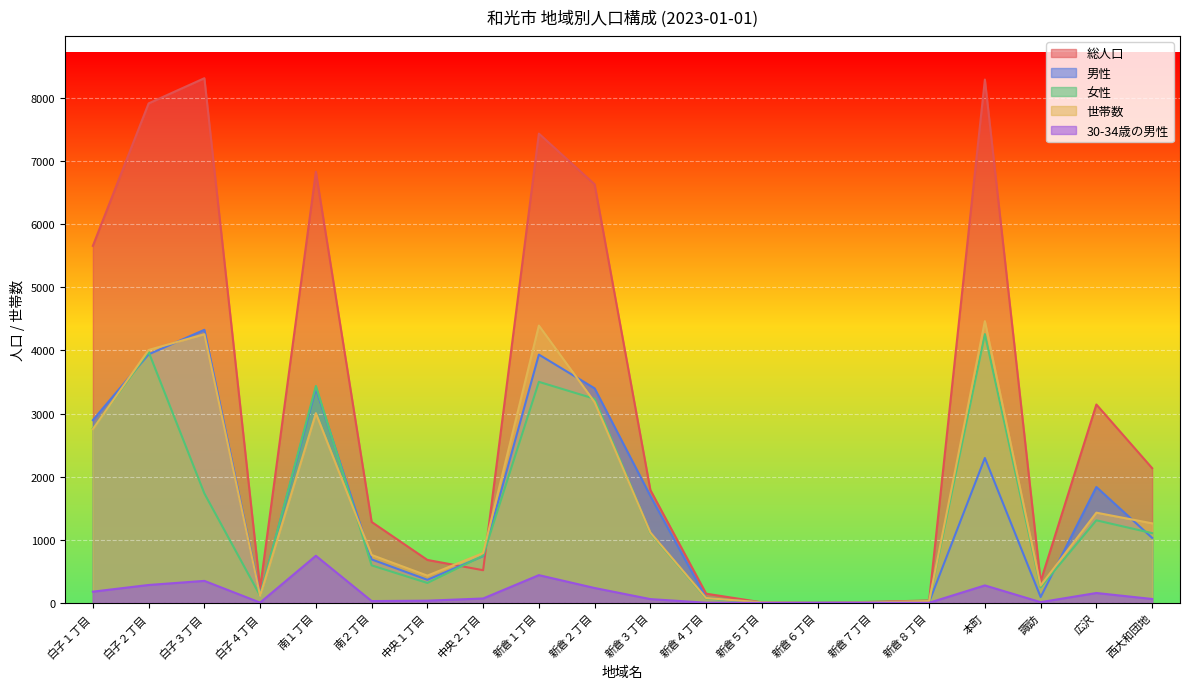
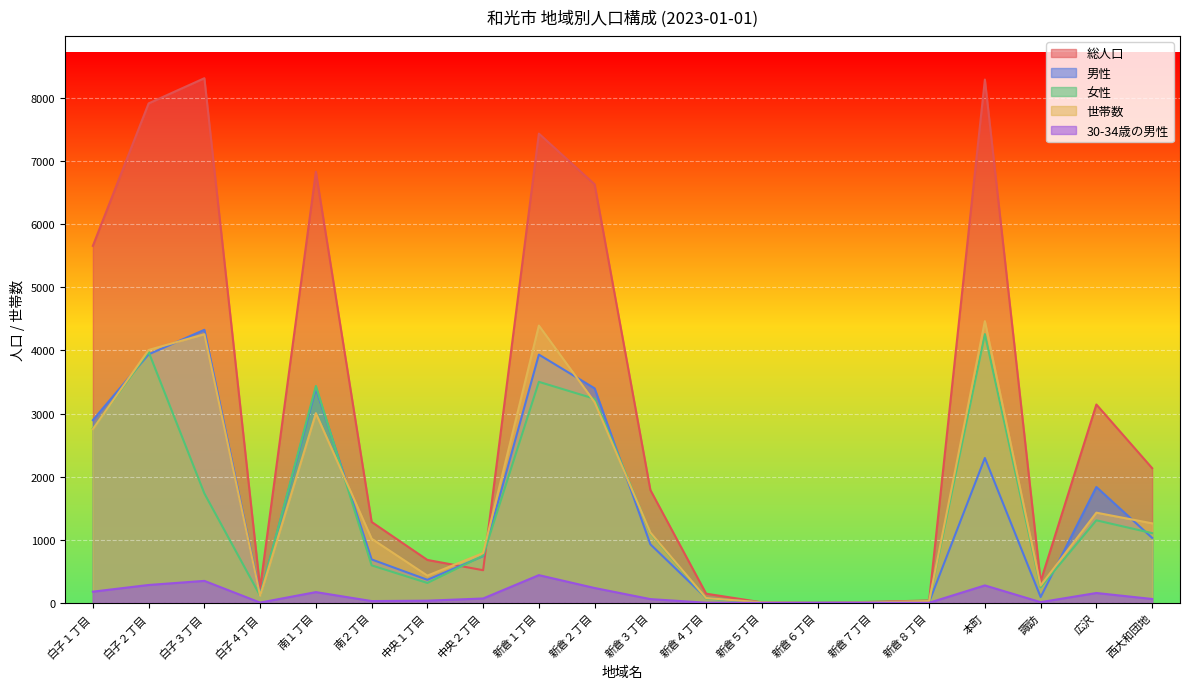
  {
    "総人口": {
      "白子１丁目": 5700,
      "白子２丁目": 7900,
      "白子３丁目": 8300,
      "白子４丁目": 200,
      "南１丁目": 6800,
      "南２丁目": 1300,
      "中央１丁目": 700,
      "中央２丁目": 500,
      "新倉１丁目": 7400,
      "新倉２丁目": 6600,
      "新倉３丁目": 1800,
      "新倉４丁目": 100,
      "本町": 8300,
      "諏訪": 300,
      "広沢": 3100,
      "西大和団地": 2100
    },
    "男性": {
      "白子１丁目": 2900,
      "白子３丁目": 4300,
      "南１丁目": 3400,
      "南２丁目": 700,
      "中央１丁目": 400,
      "新倉１丁目": 3900,
      "新倉２丁目": 3400,
-     "新倉３丁目": 1700,
+     "新倉３丁目": 900,
      "本町": 2300,
      "諏訪": 100,
      "広沢": 1800,
      "西大和団地": 1000
    },
    "女性": {
      "白子３丁目": 1700,
      "南１丁目": 3400,
      "南２丁目": 600,
      "中央１丁目": 300,
      "新倉１丁目": 3500,
      "新倉２丁目": 3200,
      "本町": 4300,
      "広沢": 1300,
      "西大和団地": 1100
    },
    "世帯数": {
      "白子３丁目": 4300,
      "南１丁目": 3000,
-     "南２丁目": 800,
+     "南２丁目": 1000,
      "中央１丁目": 400,
      "中央２丁目": 800,
      "新倉１丁目": 4400,
      "新倉２丁目": 3200,
      "本町": 4500,
      "広沢": 1400,
      "西大和団地": 1300
    },
    "30-34歳の男性": {
      "白子１丁目": 200,
      "白子２丁目": 300,
      "白子３丁目": 300,
      "白子４丁目": 0,
-     "南１丁目": 700,
+     "南１丁目": 200,
      "南２丁目": 0,
      "中央１丁目": 0,
      "中央２丁目": 100,
      "新倉１丁目": 400,
      "新倉２丁目": 200,
      "新倉３丁目": 100,
      "新倉４丁目": 0,
      "本町": 300,
      "諏訪": 0,
      "広沢": 200,
      "西大和団地": 100
    }
  }
